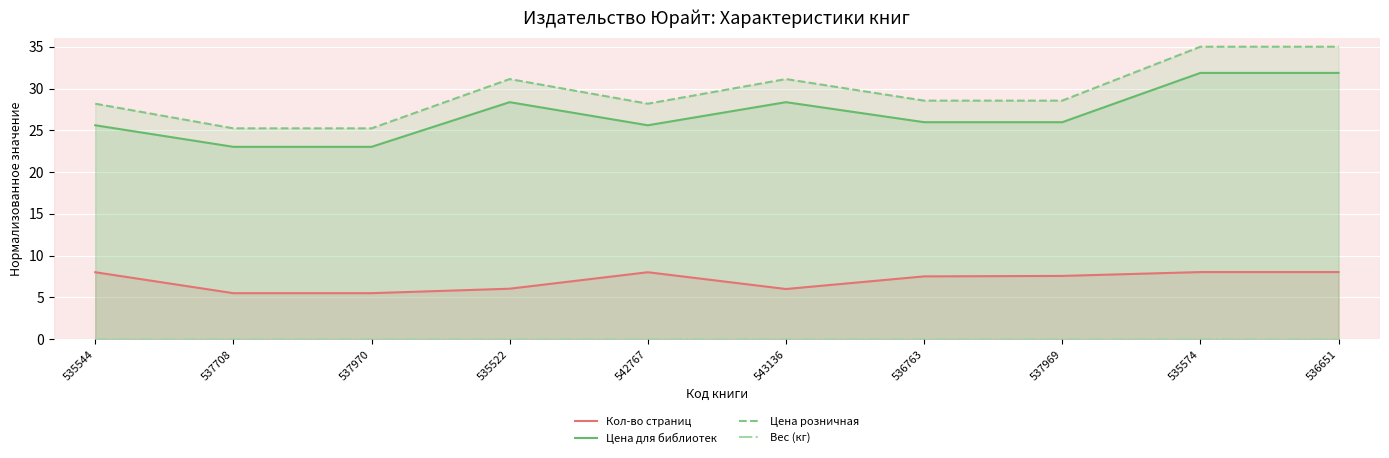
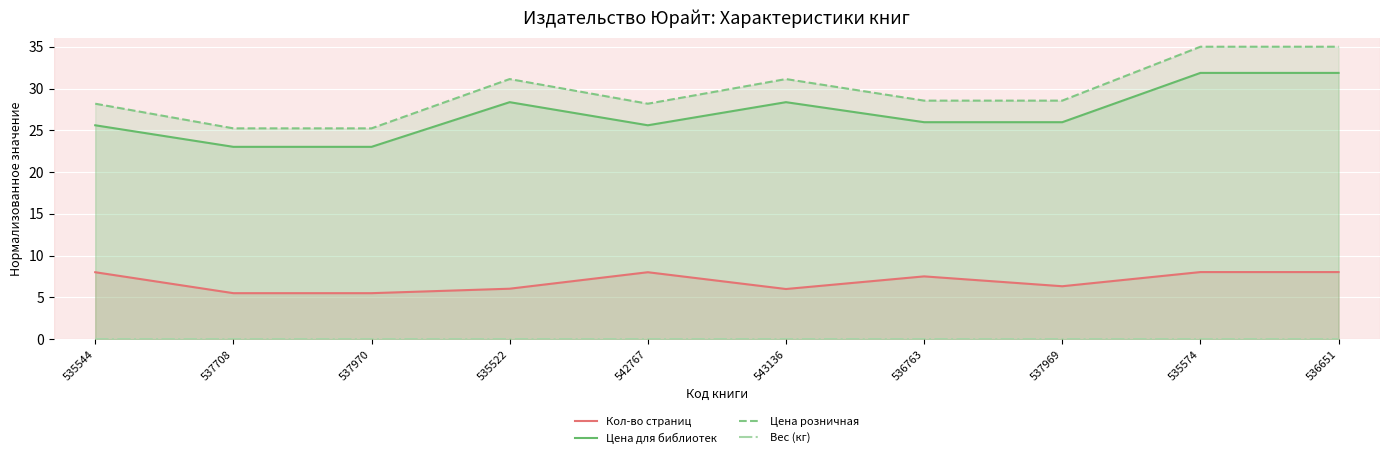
  {
    "Кол-во страниц": {
      "535544": 8,
      "537708": 6,
      "537970": 6,
      "535522": 6,
      "542767": 8,
      "543136": 6,
      "536763": 8,
-     "537969": 8,
+     "537969": 6,
      "535574": 8,
      "536651": 8
    }
  }
